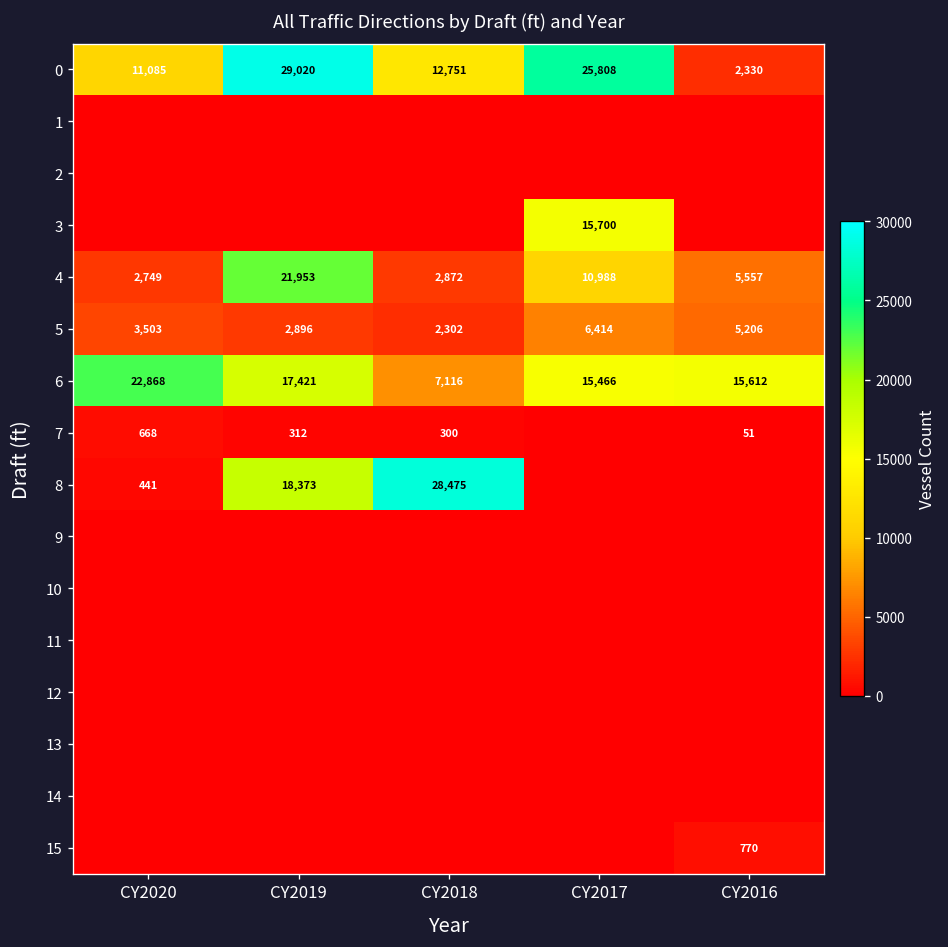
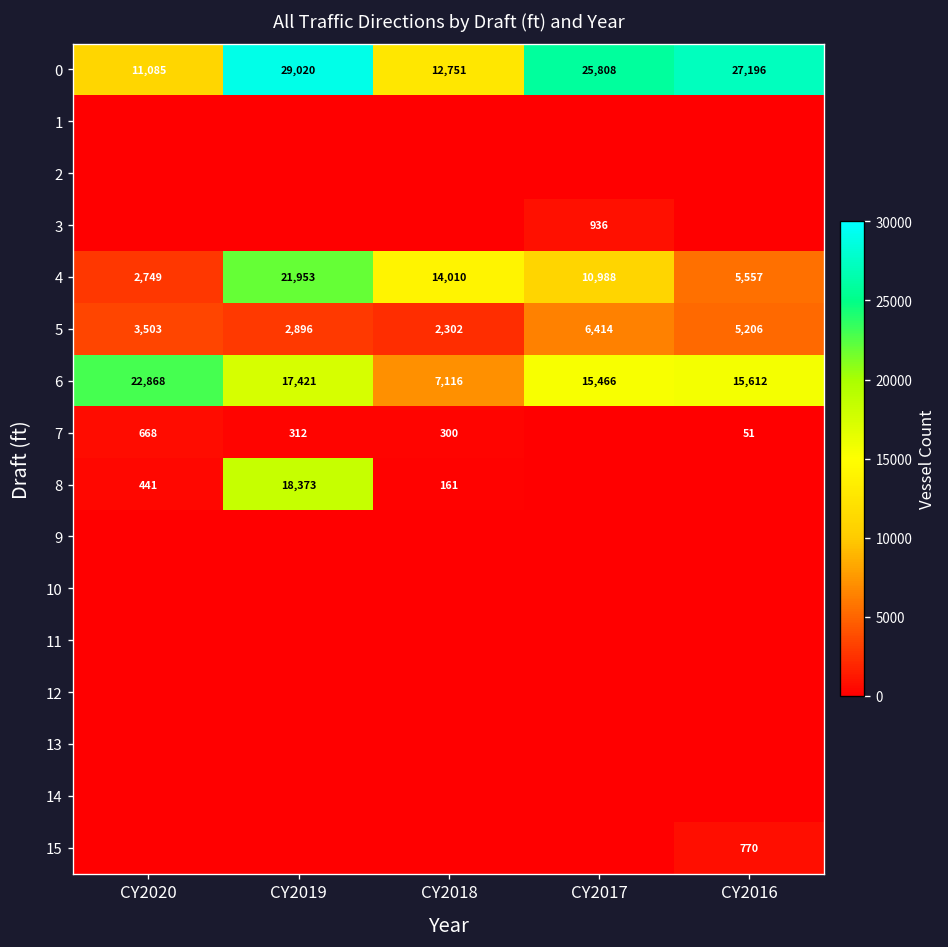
  {
    "0": {
      "CY2020": "11,085",
      "CY2019": "29,020",
      "CY2018": "12,751",
      "CY2017": "25,808",
-     "CY2016": "2,330"
+     "CY2016": "27,196"
    },
    "3": {
-     "CY2017": "15,700"
+     "CY2017": "936"
    },
    "4": {
      "CY2020": "2,749",
      "CY2019": "21,953",
-     "CY2018": "2,872",
+     "CY2018": "14,010",
      "CY2017": "10,988",
      "CY2016": "5,557"
    },
    "5": {
      "CY2020": "3,503",
      "CY2019": "2,896",
      "CY2018": "2,302",
      "CY2017": "6,414",
      "CY2016": "5,206"
    },
    "6": {
      "CY2020": "22,868",
      "CY2019": "17,421",
      "CY2018": "7,116",
      "CY2017": "15,466",
      "CY2016": "15,612"
    },
    "7": {
      "CY2020": "668",
      "CY2019": "312",
      "CY2018": "300",
      "CY2016": "51"
    },
    "8": {
      "CY2020": "441",
      "CY2019": "18,373",
-     "CY2018": "28,475"
+     "CY2018": "161"
    },
    "15": {
      "CY2016": "770"
    }
  }
